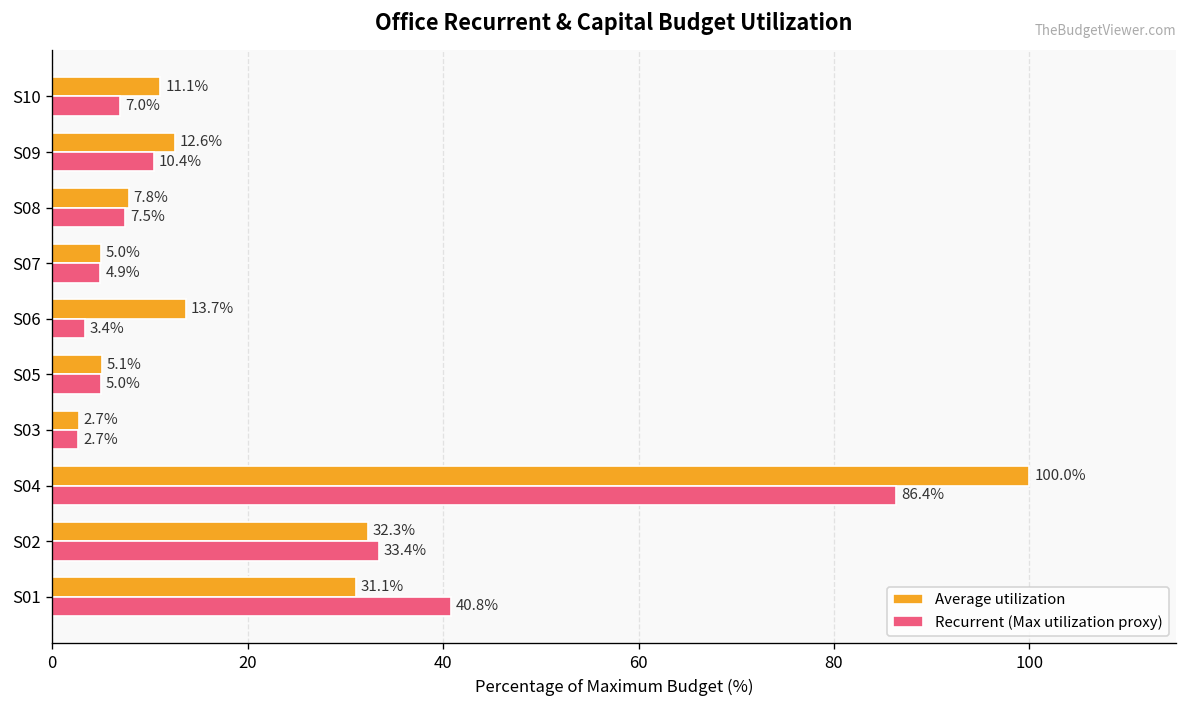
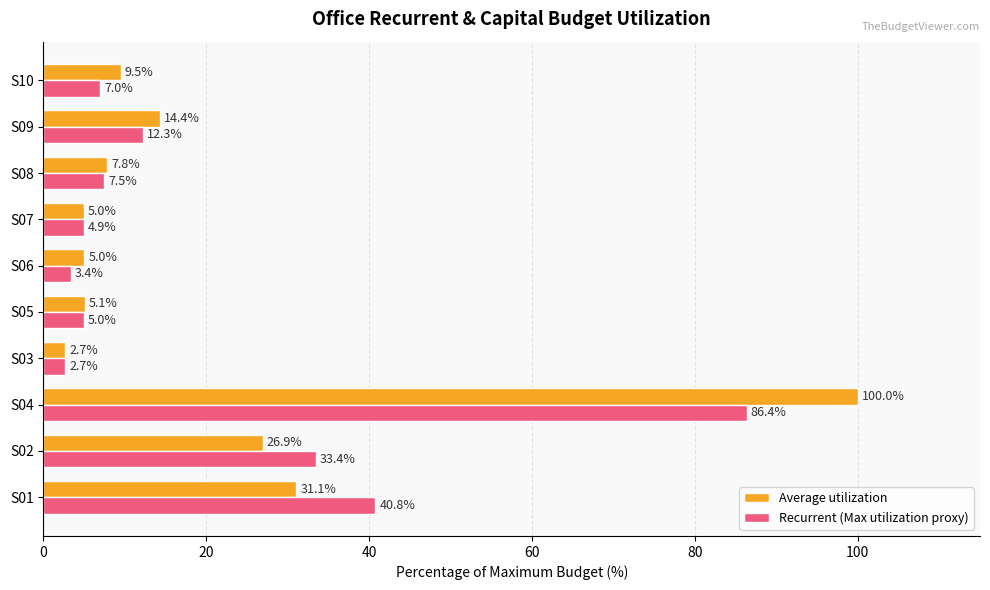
  {
    "Average utilization": {
-     "S10": "11.1%",
-     "S09": "12.6%",
+     "S10": "9.5%",
+     "S09": "14.4%",
      "S08": "7.8%",
      "S07": "5.0%",
-     "S06": "13.7%",
+     "S06": "5.0%",
      "S05": "5.1%",
      "S03": "2.7%",
      "S04": "100.0%",
-     "S02": "32.3%",
+     "S02": "26.9%",
      "S01": "31.1%"
    },
    "Recurrent (Max utilization proxy)": {
      "S10": "7.0%",
-     "S09": "10.4%",
+     "S09": "12.3%",
      "S08": "7.5%",
      "S07": "4.9%",
      "S06": "3.4%",
      "S05": "5.0%",
      "S03": "2.7%",
      "S04": "86.4%",
      "S02": "33.4%",
      "S01": "40.8%"
    }
  }
